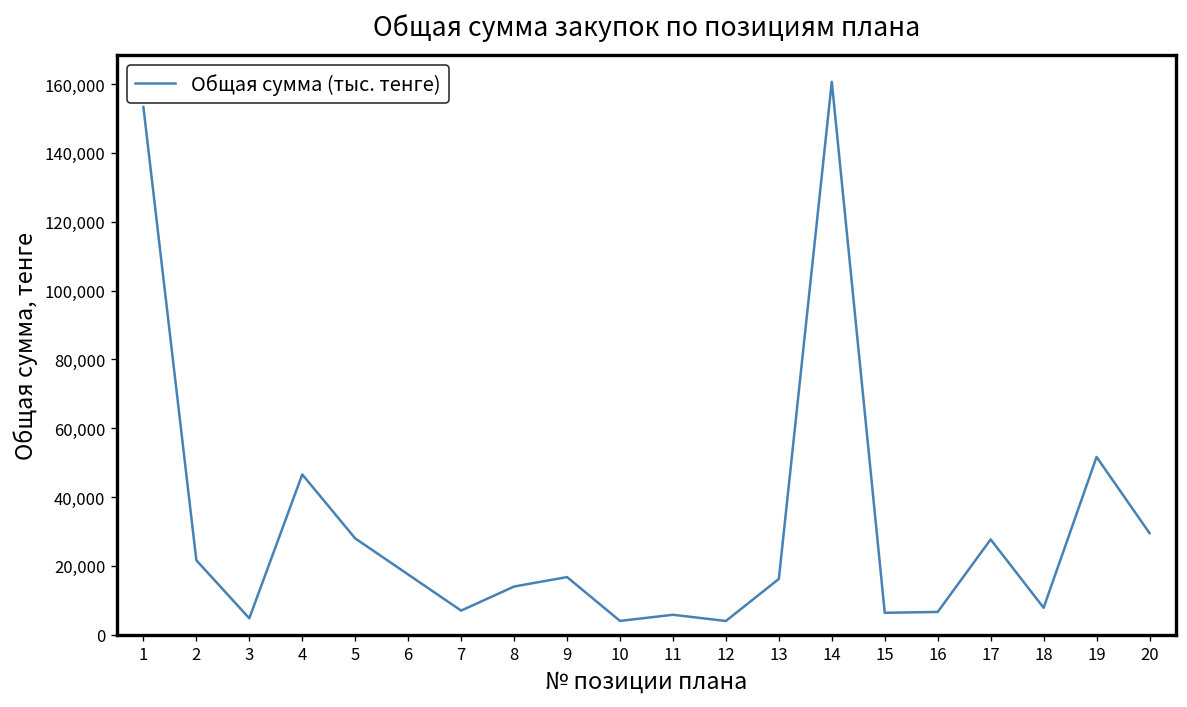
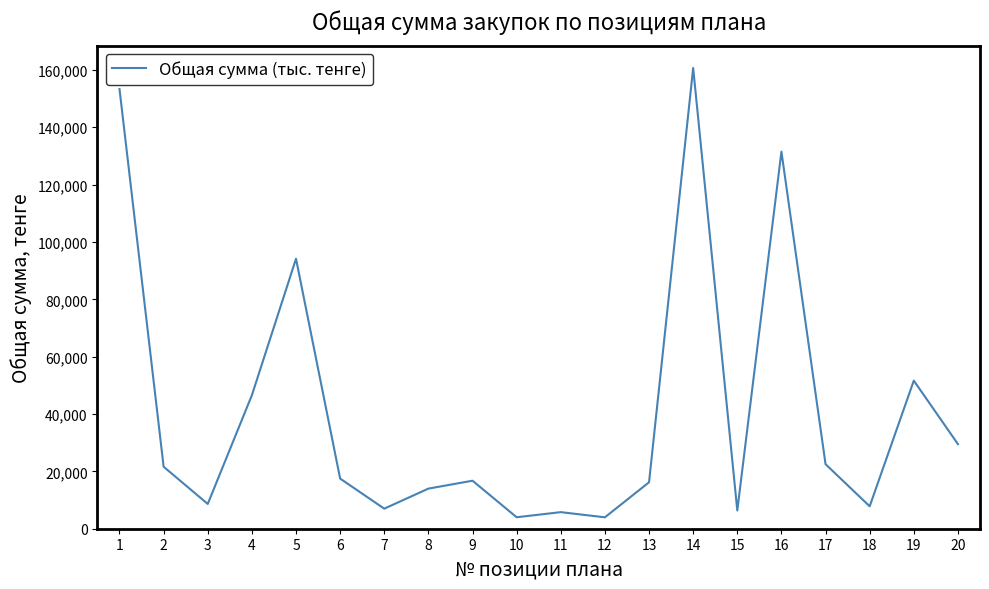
  {
    "1": "153,000",
    "2": "22,000",
-   "3": "5,000",
+   "3": "9,000",
    "4": "47,000",
-   "5": "28,000",
+   "5": "94,000",
    "6": "17,000",
    "7": "7,000",
    "8": "14,000",
    "9": "17,000",
    "10": "4,000",
    "11": "6,000",
    "12": "4,000",
    "13": "16,000",
    "14": "161,000",
    "15": "6,000",
-   "16": "7,000",
-   "17": "28,000",
+   "16": "132,000",
+   "17": "23,000",
    "18": "8,000",
    "19": "52,000",
    "20": "30,000"
  }
